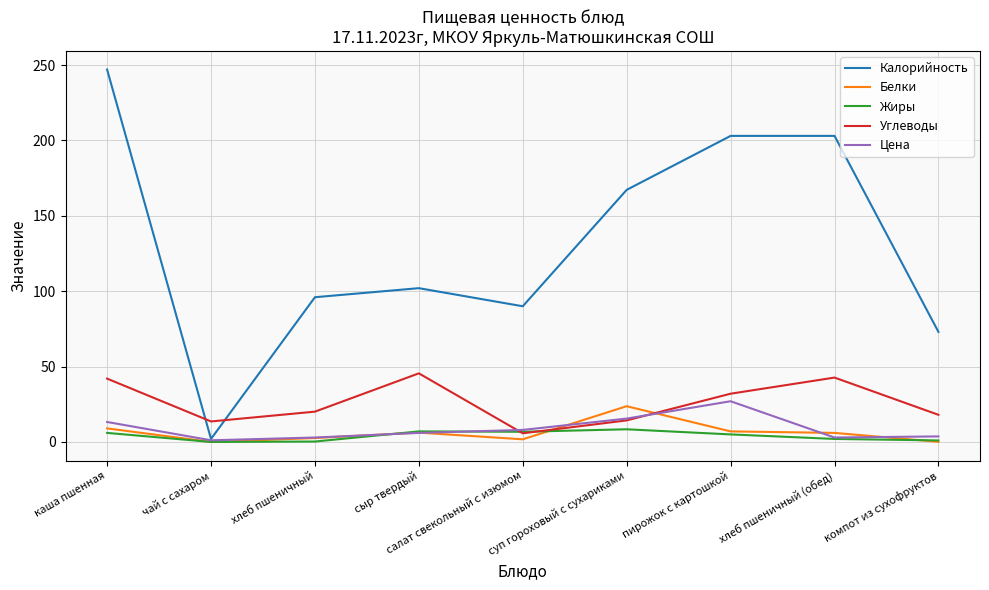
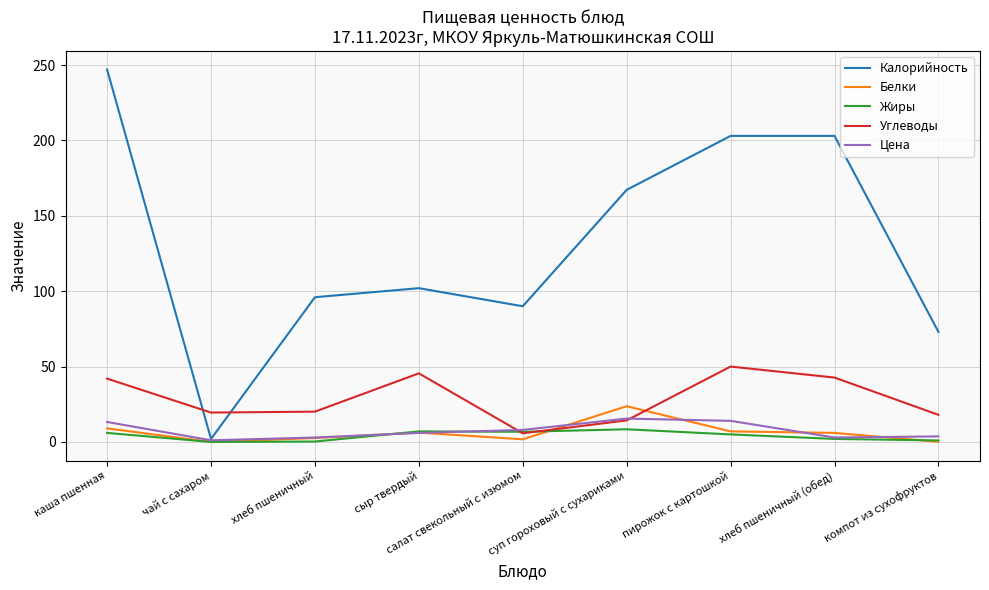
  {
    "Калорийность": {
      "каша пшенная": 247,
      "хлеб пшеничный": 96,
      "сыр твердый": 102,
      "салат свекольный с изюмом": 90,
      "суп гороховый с сухариками": 167,
      "пирожок с картошкой": 203,
      "хлеб пшеничный (обед)": 203,
      "компот из сухофруктов": 73
    },
    "Белки": {
      "каша пшенная": 9,
      "салат свекольный с изюмом": 2,
      "суп гороховый с сухариками": 24,
      "пирожок с картошкой": 7,
      "хлеб пшеничный (обед)": 6
    },
    "Жиры": {
      "каша пшенная": 6,
      "хлеб пшеничный": 0,
      "суп гороховый с сухариками": 8,
      "пирожок с картошкой": 5
    },
    "Углеводы": {
      "каша пшенная": 42,
-     "чай с сахаром": 14,
+     "чай с сахаром": 20,
      "хлеб пшеничный": 20,
      "сыр твердый": 46,
-     "пирожок с картошкой": 32,
+     "пирожок с картошкой": 50,
      "хлеб пшеничный (обед)": 43,
      "компот из сухофруктов": 18
    },
    "Цена": {
      "каша пшенная": 13,
-     "пирожок с картошкой": 27,
+     "пирожок с картошкой": 14,
      "компот из сухофруктов": 4
    }
  }
